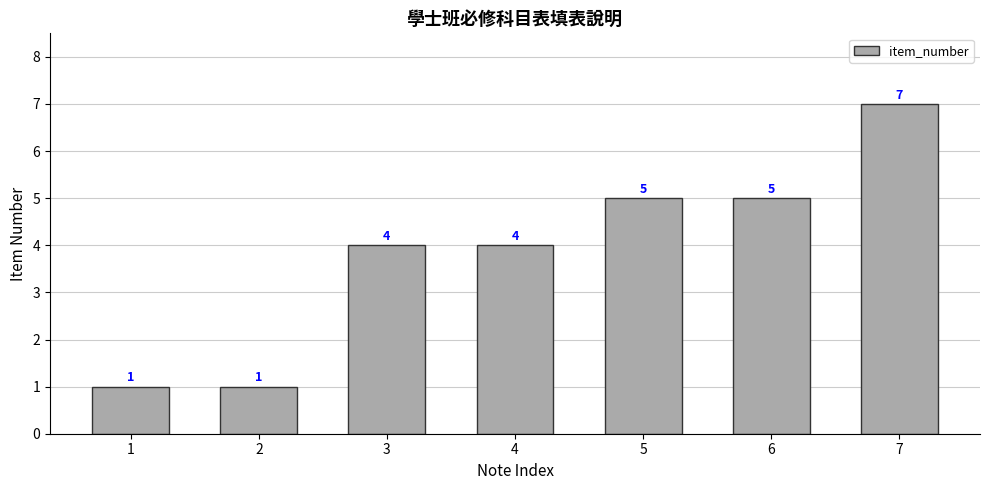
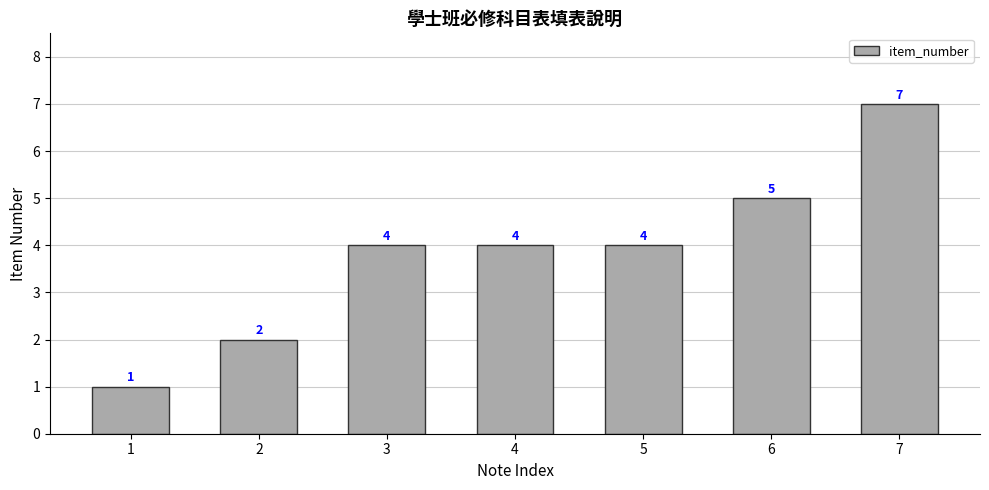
  {
    "1": 1,
-   "2": 1,
+   "2": 2,
    "3": 4,
    "4": 4,
-   "5": 5,
+   "5": 4,
    "6": 5,
    "7": 7
  }
